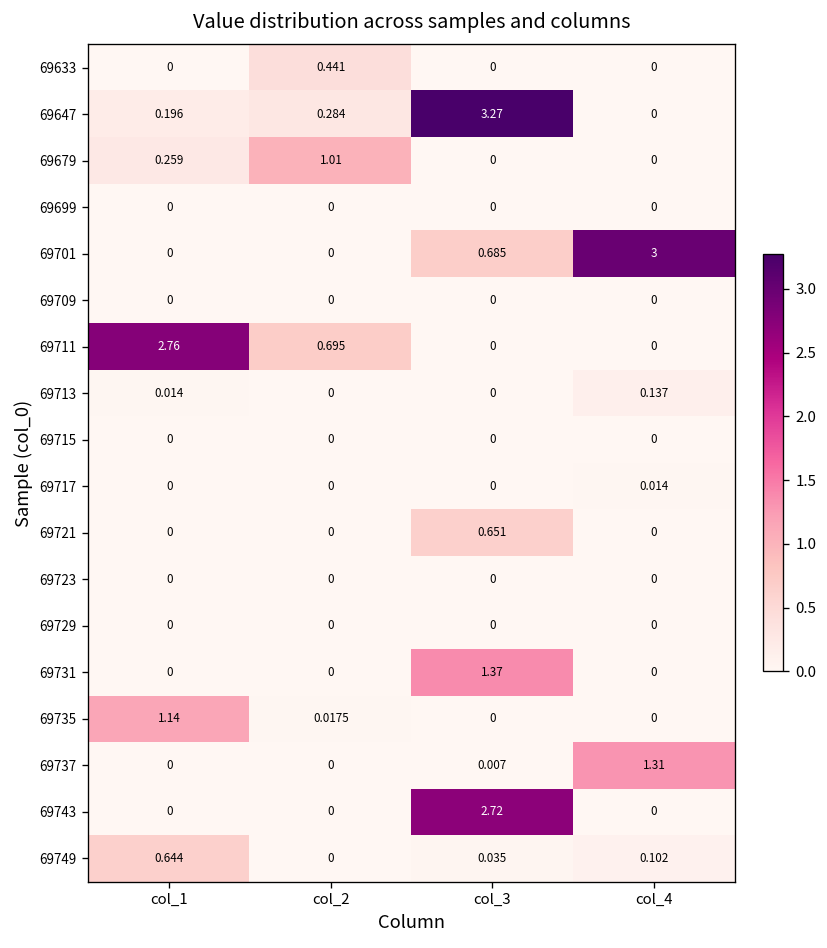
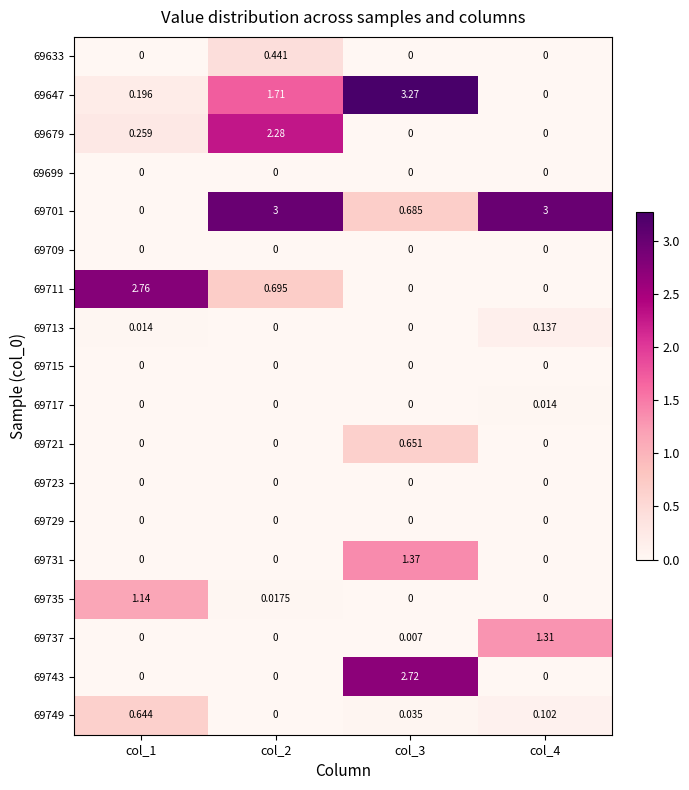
  {
    "69633": {
      "col_1": 0,
      "col_2": 0.441,
      "col_3": 0,
      "col_4": 0
    },
    "69647": {
      "col_1": 0.196,
-     "col_2": 0.284,
+     "col_2": 1.71,
      "col_3": 3.27,
      "col_4": 0
    },
    "69679": {
      "col_1": 0.259,
-     "col_2": 1.01,
+     "col_2": 2.28,
      "col_3": 0,
      "col_4": 0
    },
    "69699": {
      "col_1": 0,
      "col_2": 0,
      "col_3": 0,
      "col_4": 0
    },
    "69701": {
      "col_1": 0,
-     "col_2": 0,
+     "col_2": 3,
      "col_3": 0.685,
      "col_4": 3
    },
    "69709": {
      "col_1": 0,
      "col_2": 0,
      "col_3": 0,
      "col_4": 0
    },
    "69711": {
      "col_1": 2.76,
      "col_2": 0.695,
      "col_3": 0,
      "col_4": 0
    },
    "69713": {
      "col_1": 0.014,
      "col_2": 0,
      "col_3": 0,
      "col_4": 0.137
    },
    "69715": {
      "col_1": 0,
      "col_2": 0,
      "col_3": 0,
      "col_4": 0
    },
    "69717": {
      "col_1": 0,
      "col_2": 0,
      "col_3": 0,
      "col_4": 0.014
    },
    "69721": {
      "col_1": 0,
      "col_2": 0,
      "col_3": 0.651,
      "col_4": 0
    },
    "69723": {
      "col_1": 0,
      "col_2": 0,
      "col_3": 0,
      "col_4": 0
    },
    "69729": {
      "col_1": 0,
      "col_2": 0,
      "col_3": 0,
      "col_4": 0
    },
    "69731": {
      "col_1": 0,
      "col_2": 0,
      "col_3": 1.37,
      "col_4": 0
    },
    "69735": {
      "col_1": 1.14,
      "col_2": 0.0175,
      "col_3": 0,
      "col_4": 0
    },
    "69737": {
      "col_1": 0,
      "col_2": 0,
      "col_3": 0.007,
      "col_4": 1.31
    },
    "69743": {
      "col_1": 0,
      "col_2": 0,
      "col_3": 2.72,
      "col_4": 0
    },
    "69749": {
      "col_1": 0.644,
      "col_2": 0,
      "col_3": 0.035,
      "col_4": 0.102
    }
  }
